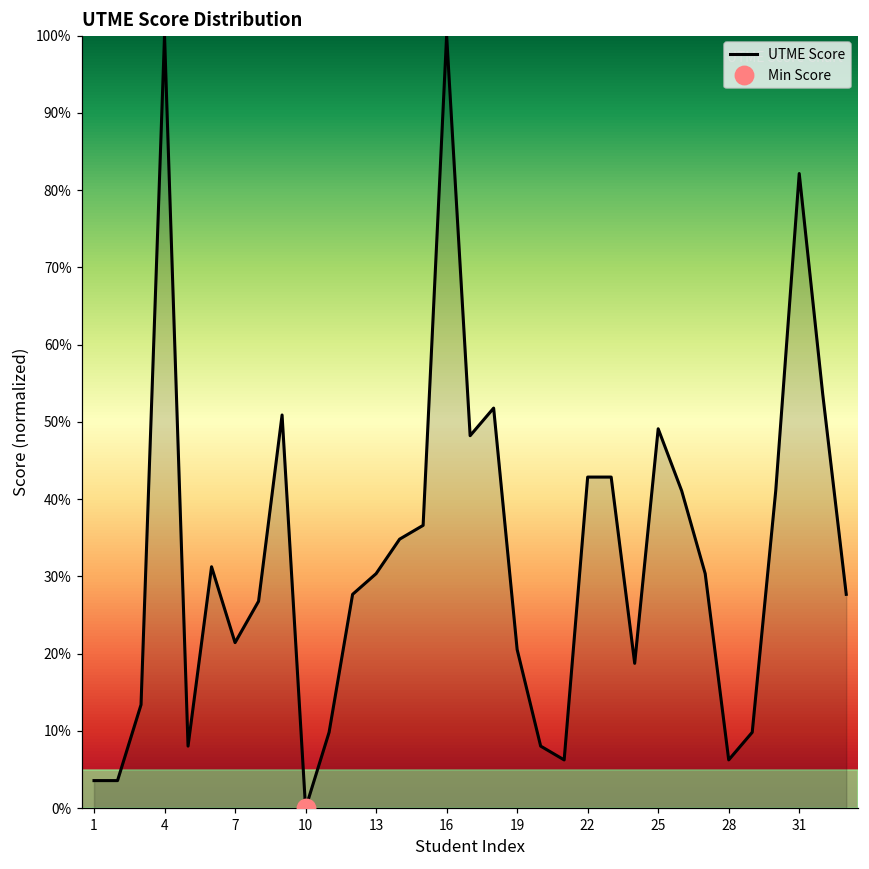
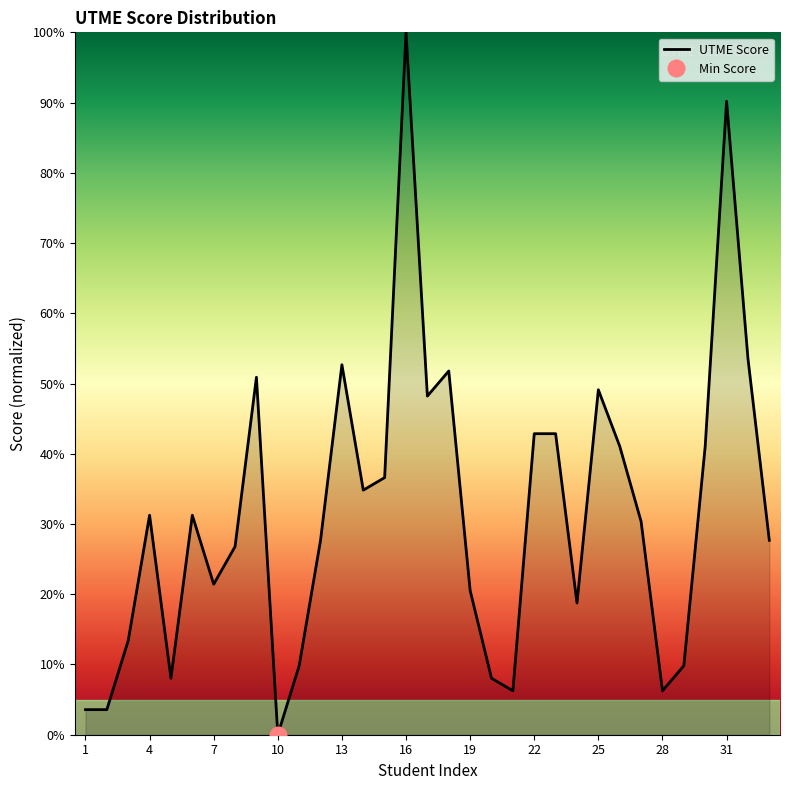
  {
    "UTME Score": {
-     "4": "100%",
+     "4": "31%",
      "7": "21%",
-     "13": "30%",
+     "13": "53%",
      "16": "100%",
      "19": "21%",
      "22": "43%",
      "25": "49%",
      "28": "6%",
-     "31": "82%"
+     "31": "90%"
    }
  }
